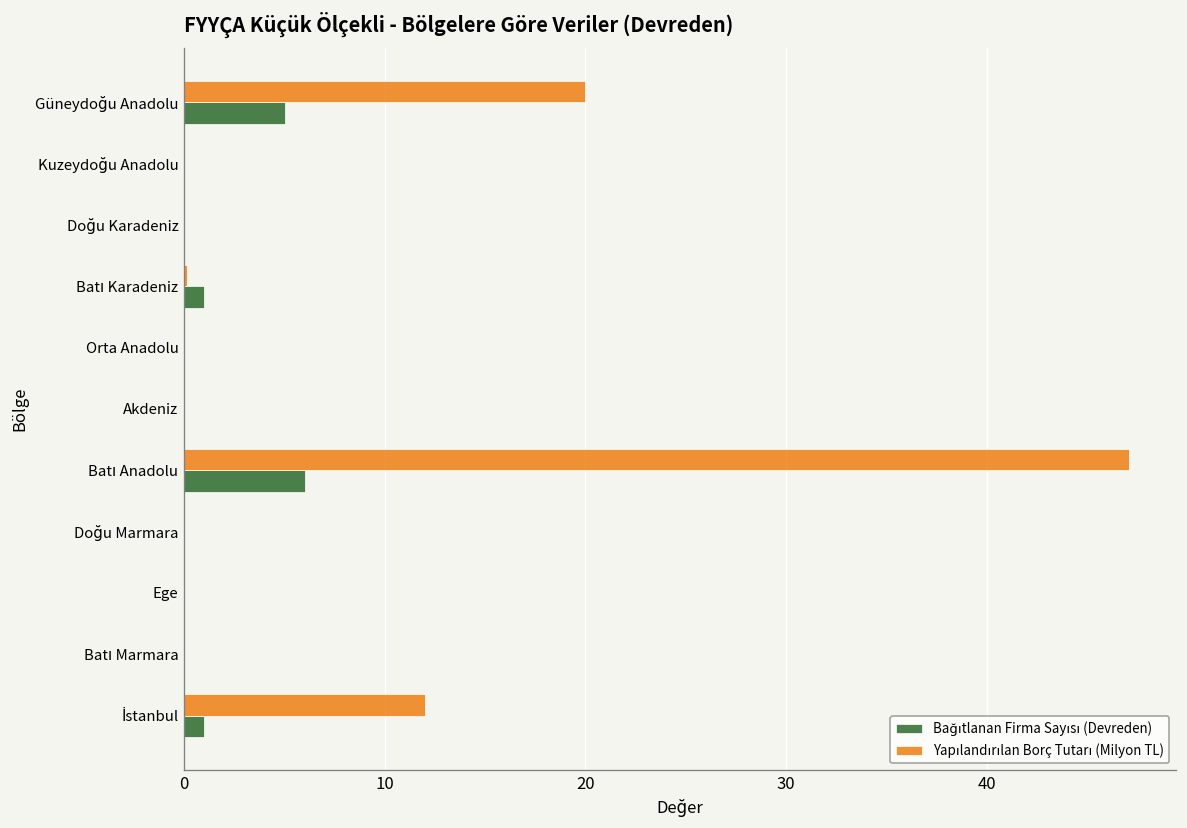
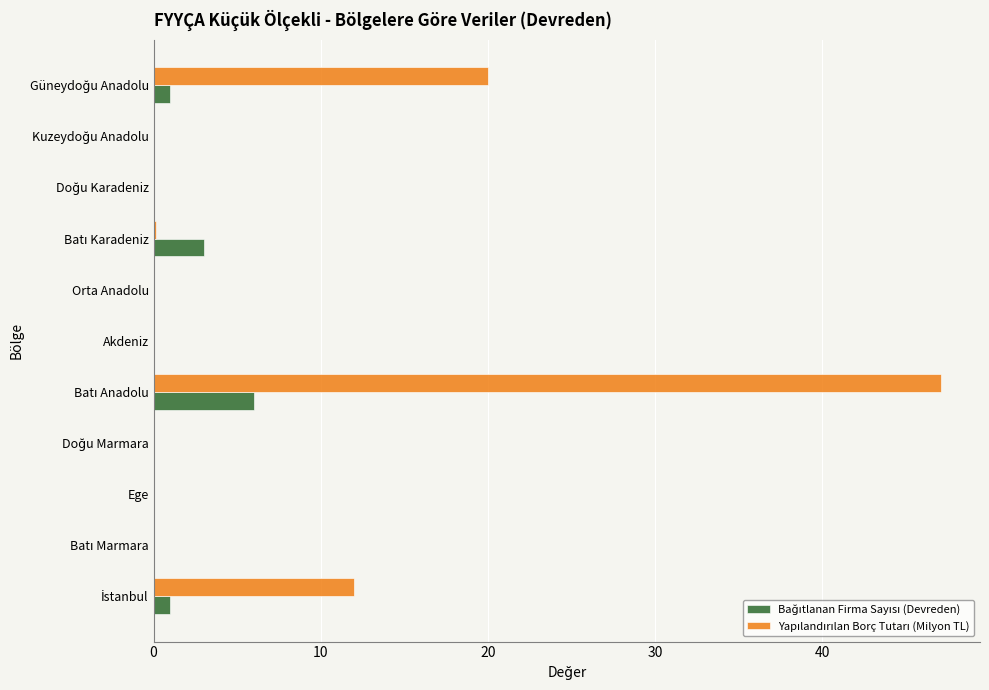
  {
    "Bağıtlanan Firma Sayısı (Devreden)": {
-     "Güneydoğu Anadolu": 5,
+     "Güneydoğu Anadolu": 1,
      "Kuzeydoğu Anadolu": 0,
      "Doğu Karadeniz": 0,
-     "Batı Karadeniz": 1,
+     "Batı Karadeniz": 3,
      "Orta Anadolu": 0,
      "Akdeniz": 0,
      "Batı Anadolu": 6,
      "Doğu Marmara": 0,
      "Ege": 0,
      "Batı Marmara": 0,
      "İstanbul": 1
    },
    "Yapılandırılan Borç Tutarı (Milyon TL)": {
      "Güneydoğu Anadolu": 20,
      "Kuzeydoğu Anadolu": 0,
      "Doğu Karadeniz": 0,
      "Batı Karadeniz": 0.2,
      "Orta Anadolu": 0,
      "Akdeniz": 0,
      "Batı Anadolu": 47,
      "Doğu Marmara": 0,
      "Ege": 0,
      "Batı Marmara": 0,
      "İstanbul": 12
    }
  }
